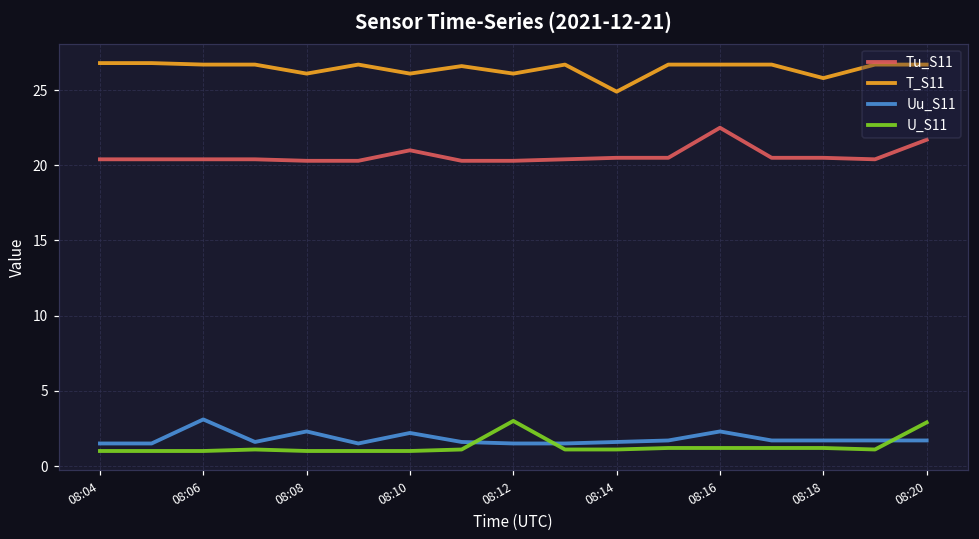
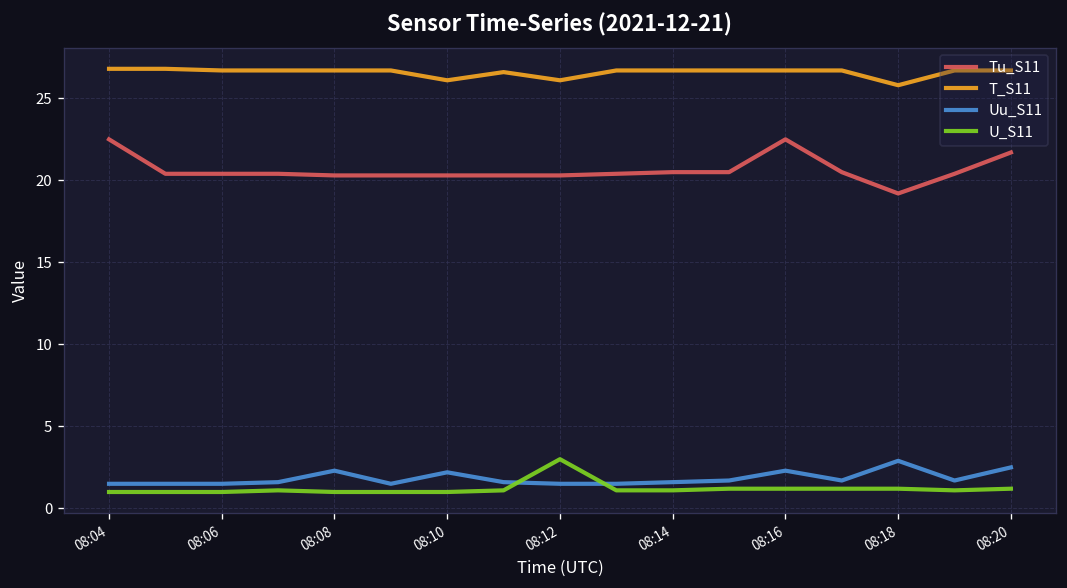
  {
    "Tu_S11": {
-     "08:04": 20.4,
+     "08:04": 22.5,
      "08:06": 20.4,
      "08:08": 20.3,
-     "08:10": 21.0,
+     "08:10": 20.3,
      "08:12": 20.3,
      "08:14": 20.5,
      "08:16": 22.5,
-     "08:18": 20.5,
+     "08:18": 19.2,
      "08:20": 21.7
    },
    "T_S11": {
      "08:04": 26.8,
      "08:06": 26.7,
-     "08:08": 26.1,
+     "08:08": 26.7,
      "08:10": 26.1,
      "08:12": 26.1,
-     "08:14": 24.9,
+     "08:14": 26.7,
      "08:16": 26.7,
      "08:18": 25.8
    },
    "Uu_S11": {
      "08:04": 1.5,
-     "08:06": 3.1,
+     "08:06": 1.5,
      "08:08": 2.3,
      "08:10": 2.2,
      "08:12": 1.5,
      "08:14": 1.6,
      "08:16": 2.3,
-     "08:18": 1.7,
-     "08:20": 1.7
+     "08:18": 2.9,
+     "08:20": 2.5
    },
    "U_S11": {
      "08:04": 1.0,
      "08:06": 1.0,
      "08:08": 1.0,
      "08:10": 1.0,
      "08:12": 3.0,
      "08:14": 1.1,
      "08:16": 1.2,
      "08:18": 1.2,
-     "08:20": 2.9
+     "08:20": 1.2
    }
  }
